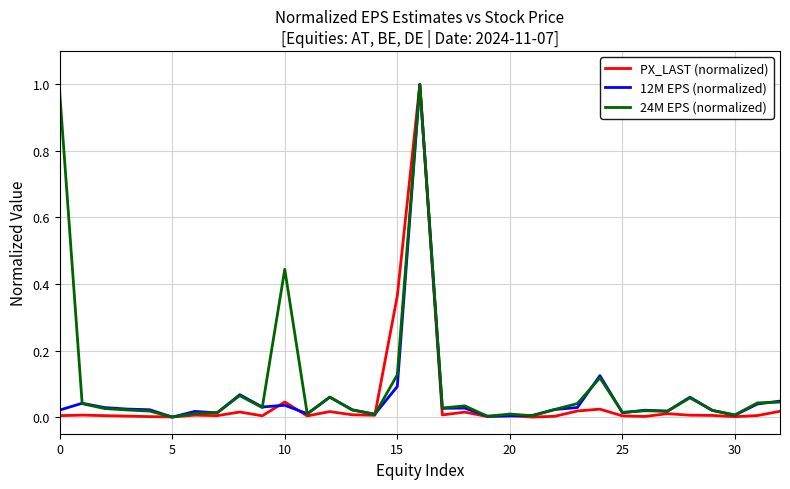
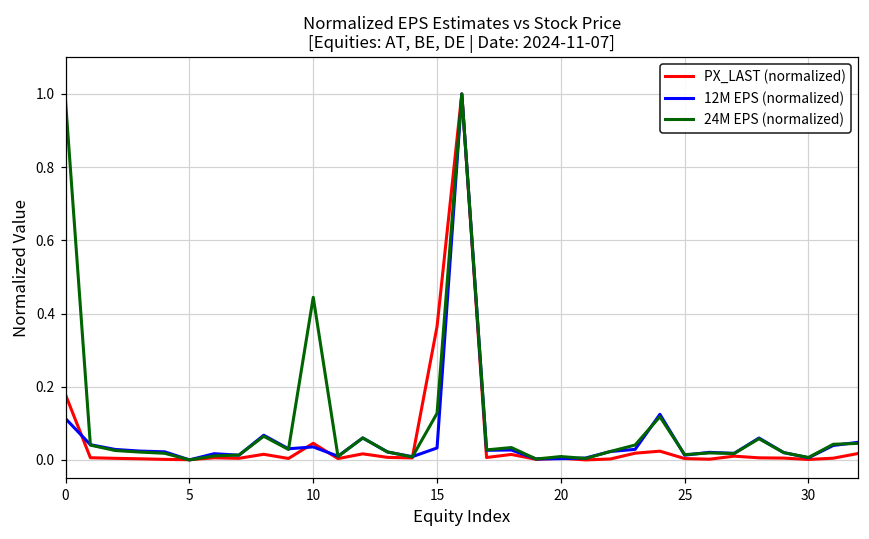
  {
    "PX_LAST (normalized)": {
-     "0": 0.00,
+     "0": 0.18,
      "10": 0.05,
      "15": 0.36,
      "25": 0.00
    },
    "12M EPS (normalized)": {
-     "0": 0.02,
+     "0": 0.11,
      "10": 0.04,
-     "15": 0.09
+     "15": 0.03
    },
    "24M EPS (normalized)": {
      "0": 0.98,
      "10": 0.44,
      "15": 0.13
    }
  }
